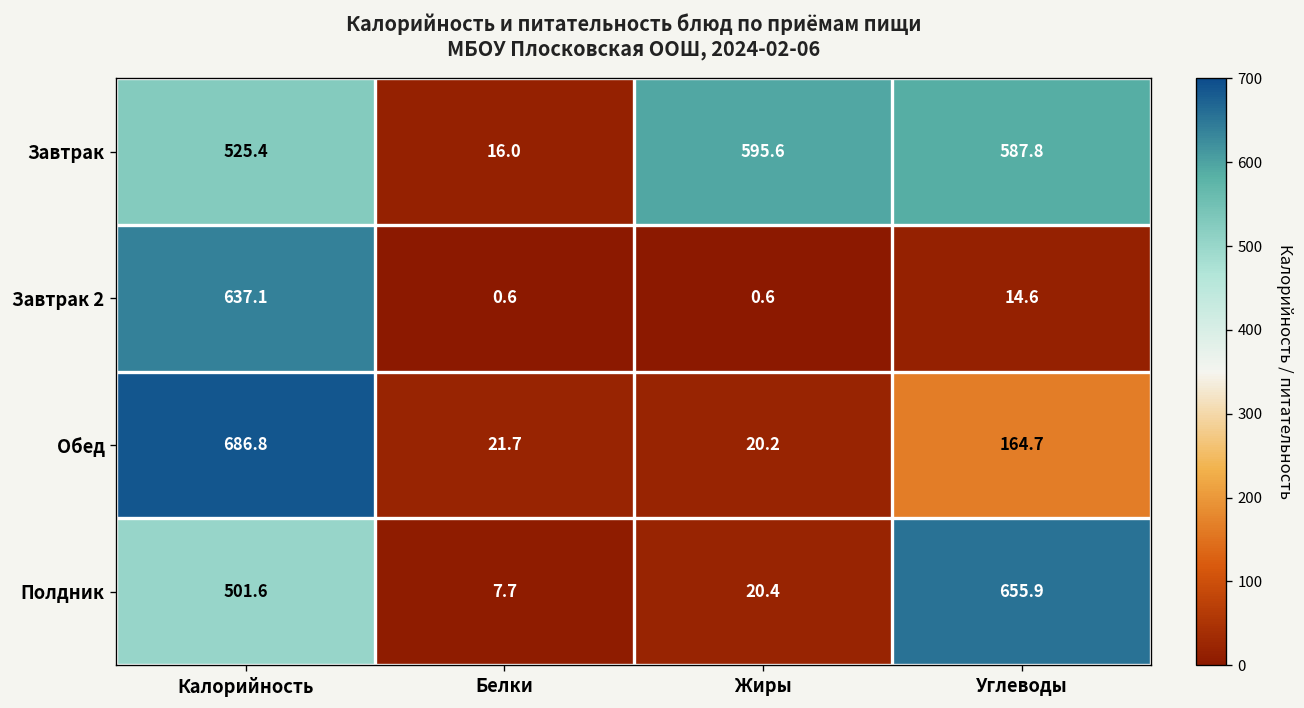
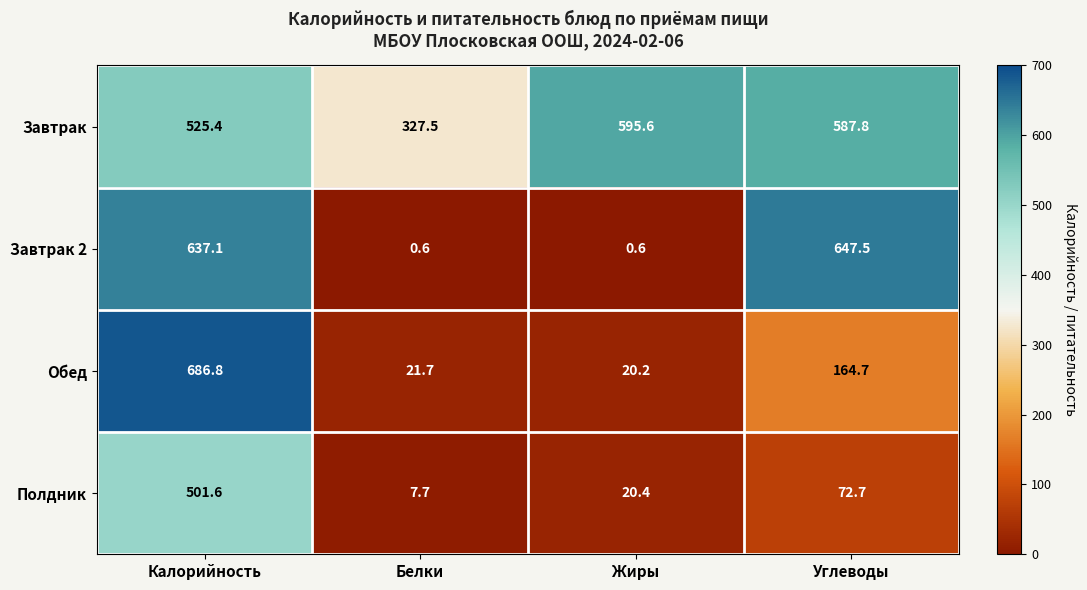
  {
    "Завтрак": {
      "Калорийность": 525.4,
-     "Белки": 16.0,
+     "Белки": 327.5,
      "Жиры": 595.6,
      "Углеводы": 587.8
    },
    "Завтрак 2": {
      "Калорийность": 637.1,
      "Белки": 0.6,
      "Жиры": 0.6,
-     "Углеводы": 14.6
+     "Углеводы": 647.5
    },
    "Обед": {
      "Калорийность": 686.8,
      "Белки": 21.7,
      "Жиры": 20.2,
      "Углеводы": 164.7
    },
    "Полдник": {
      "Калорийность": 501.6,
      "Белки": 7.7,
      "Жиры": 20.4,
-     "Углеводы": 655.9
+     "Углеводы": 72.7
    }
  }
